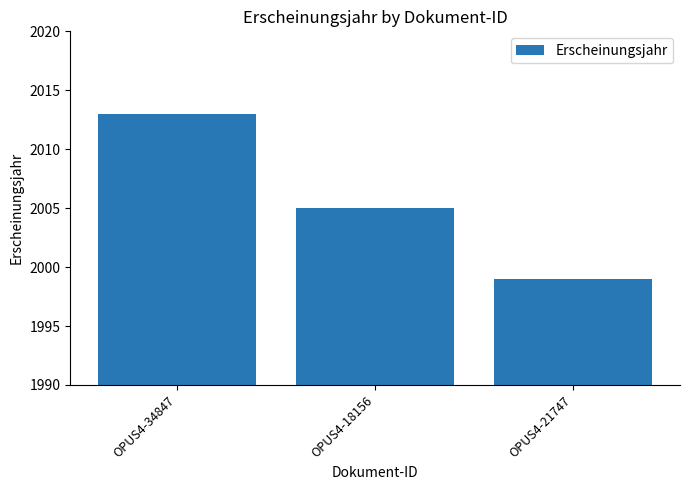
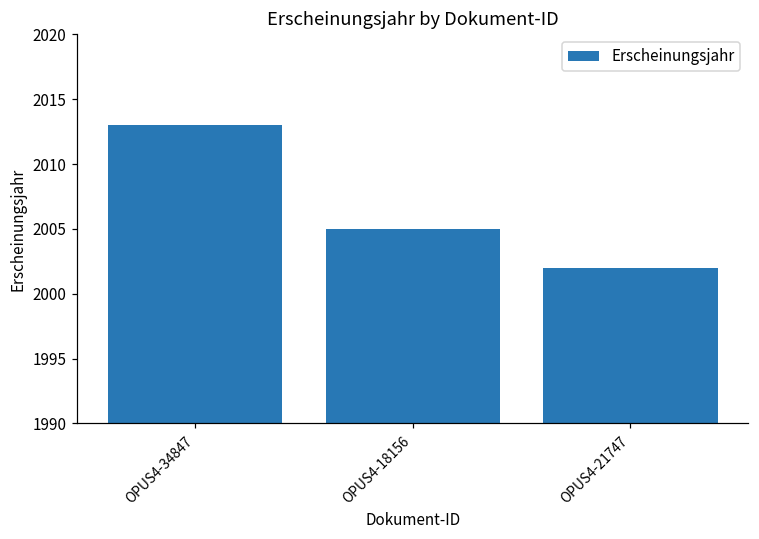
  {
    "OPUS4-34847": 2013,
    "OPUS4-18156": 2005,
-   "OPUS4-21747": 1999
+   "OPUS4-21747": 2002
  }
